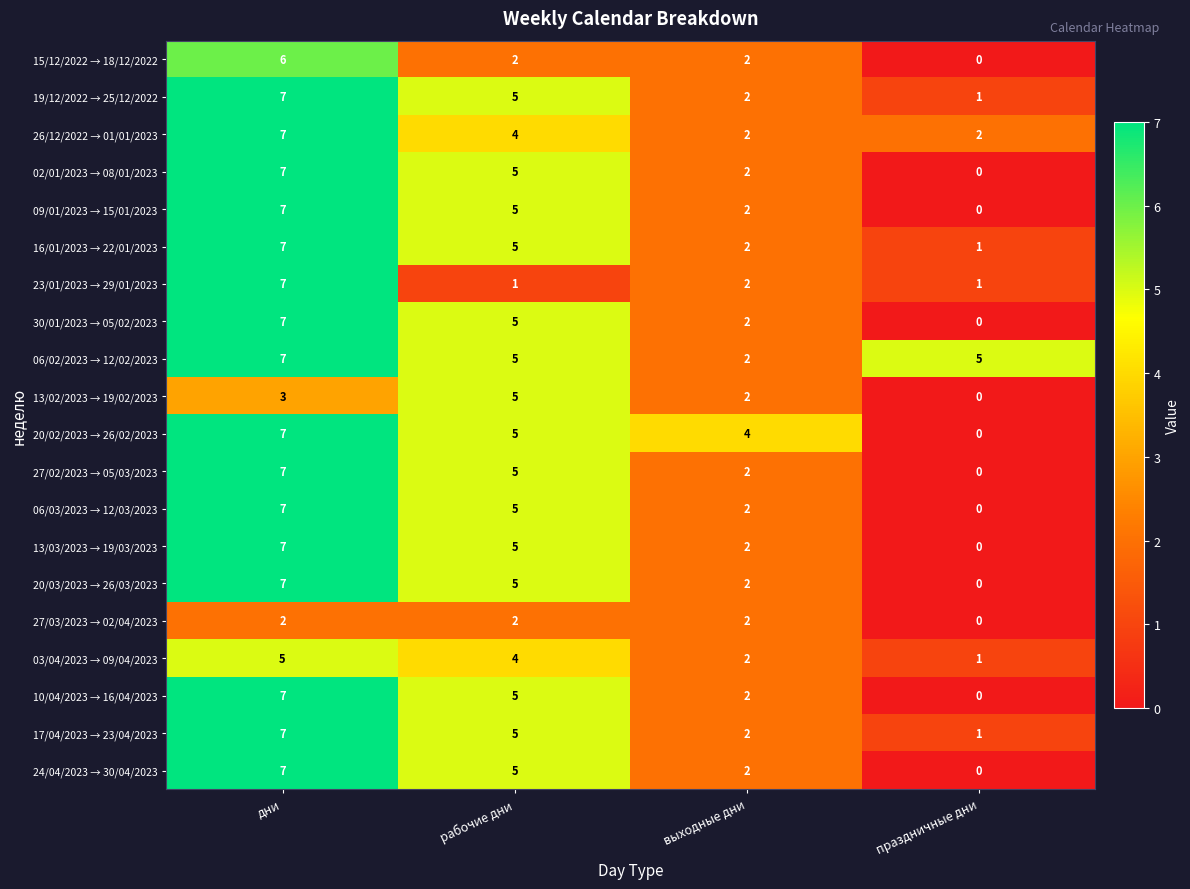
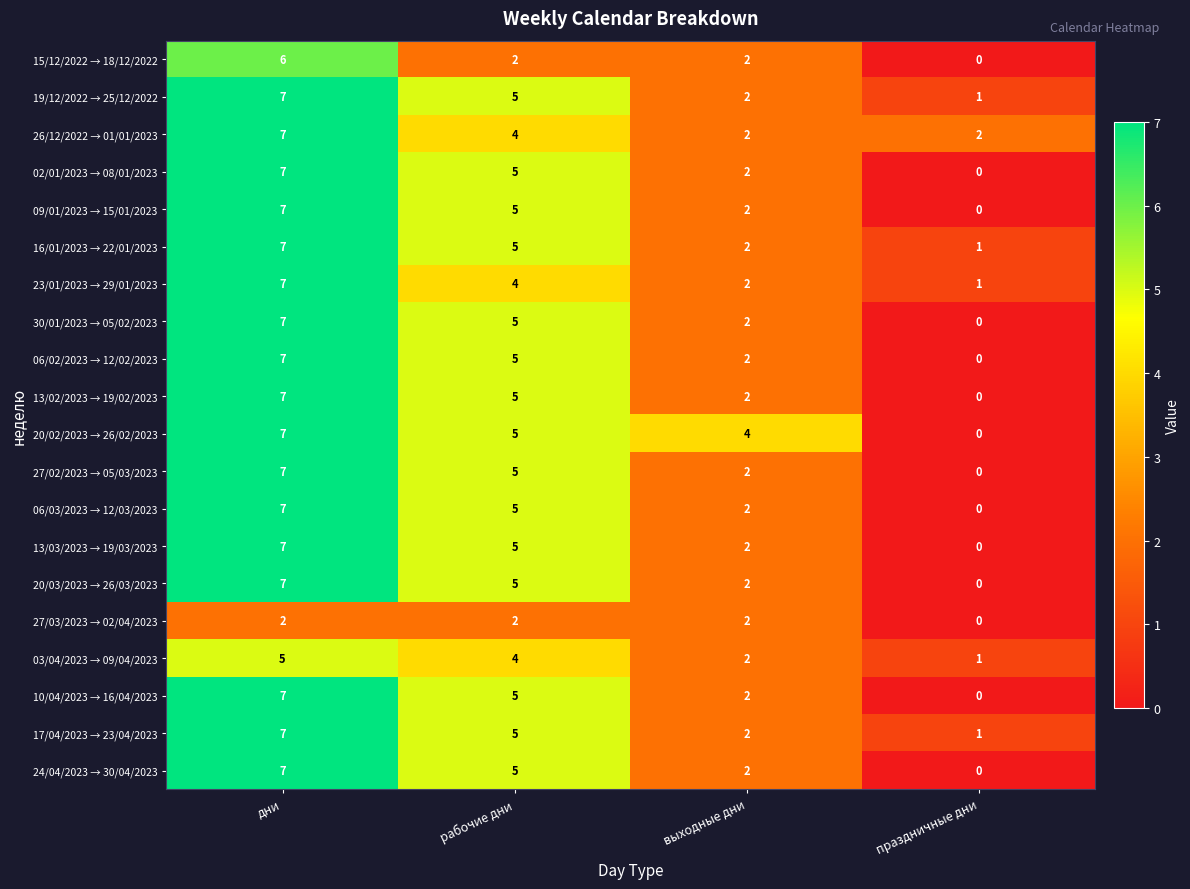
  {
    "15/12/2022 → 18/12/2022": {
      "дни": 6,
      "рабочие дни": 2,
      "выходные дни": 2,
      "праздничные дни": 0
    },
    "19/12/2022 → 25/12/2022": {
      "дни": 7,
      "рабочие дни": 5,
      "выходные дни": 2,
      "праздничные дни": 1
    },
    "26/12/2022 → 01/01/2023": {
      "дни": 7,
      "рабочие дни": 4,
      "выходные дни": 2,
      "праздничные дни": 2
    },
    "02/01/2023 → 08/01/2023": {
      "дни": 7,
      "рабочие дни": 5,
      "выходные дни": 2,
      "праздничные дни": 0
    },
    "09/01/2023 → 15/01/2023": {
      "дни": 7,
      "рабочие дни": 5,
      "выходные дни": 2,
      "праздничные дни": 0
    },
    "16/01/2023 → 22/01/2023": {
      "дни": 7,
      "рабочие дни": 5,
      "выходные дни": 2,
      "праздничные дни": 1
    },
    "23/01/2023 → 29/01/2023": {
      "дни": 7,
-     "рабочие дни": 1,
+     "рабочие дни": 4,
      "выходные дни": 2,
      "праздничные дни": 1
    },
    "30/01/2023 → 05/02/2023": {
      "дни": 7,
      "рабочие дни": 5,
      "выходные дни": 2,
      "праздничные дни": 0
    },
    "06/02/2023 → 12/02/2023": {
      "дни": 7,
      "рабочие дни": 5,
      "выходные дни": 2,
-     "праздничные дни": 5
+     "праздничные дни": 0
    },
    "13/02/2023 → 19/02/2023": {
-     "дни": 3,
+     "дни": 7,
      "рабочие дни": 5,
      "выходные дни": 2,
      "праздничные дни": 0
    },
    "20/02/2023 → 26/02/2023": {
      "дни": 7,
      "рабочие дни": 5,
      "выходные дни": 4,
      "праздничные дни": 0
    },
    "27/02/2023 → 05/03/2023": {
      "дни": 7,
      "рабочие дни": 5,
      "выходные дни": 2,
      "праздничные дни": 0
    },
    "06/03/2023 → 12/03/2023": {
      "дни": 7,
      "рабочие дни": 5,
      "выходные дни": 2,
      "праздничные дни": 0
    },
    "13/03/2023 → 19/03/2023": {
      "дни": 7,
      "рабочие дни": 5,
      "выходные дни": 2,
      "праздничные дни": 0
    },
    "20/03/2023 → 26/03/2023": {
      "дни": 7,
      "рабочие дни": 5,
      "выходные дни": 2,
      "праздничные дни": 0
    },
    "27/03/2023 → 02/04/2023": {
      "дни": 2,
      "рабочие дни": 2,
      "выходные дни": 2,
      "праздничные дни": 0
    },
    "03/04/2023 → 09/04/2023": {
      "дни": 5,
      "рабочие дни": 4,
      "выходные дни": 2,
      "праздничные дни": 1
    },
    "10/04/2023 → 16/04/2023": {
      "дни": 7,
      "рабочие дни": 5,
      "выходные дни": 2,
      "праздничные дни": 0
    },
    "17/04/2023 → 23/04/2023": {
      "дни": 7,
      "рабочие дни": 5,
      "выходные дни": 2,
      "праздничные дни": 1
    },
    "24/04/2023 → 30/04/2023": {
      "дни": 7,
      "рабочие дни": 5,
      "выходные дни": 2,
      "праздничные дни": 0
    }
  }
